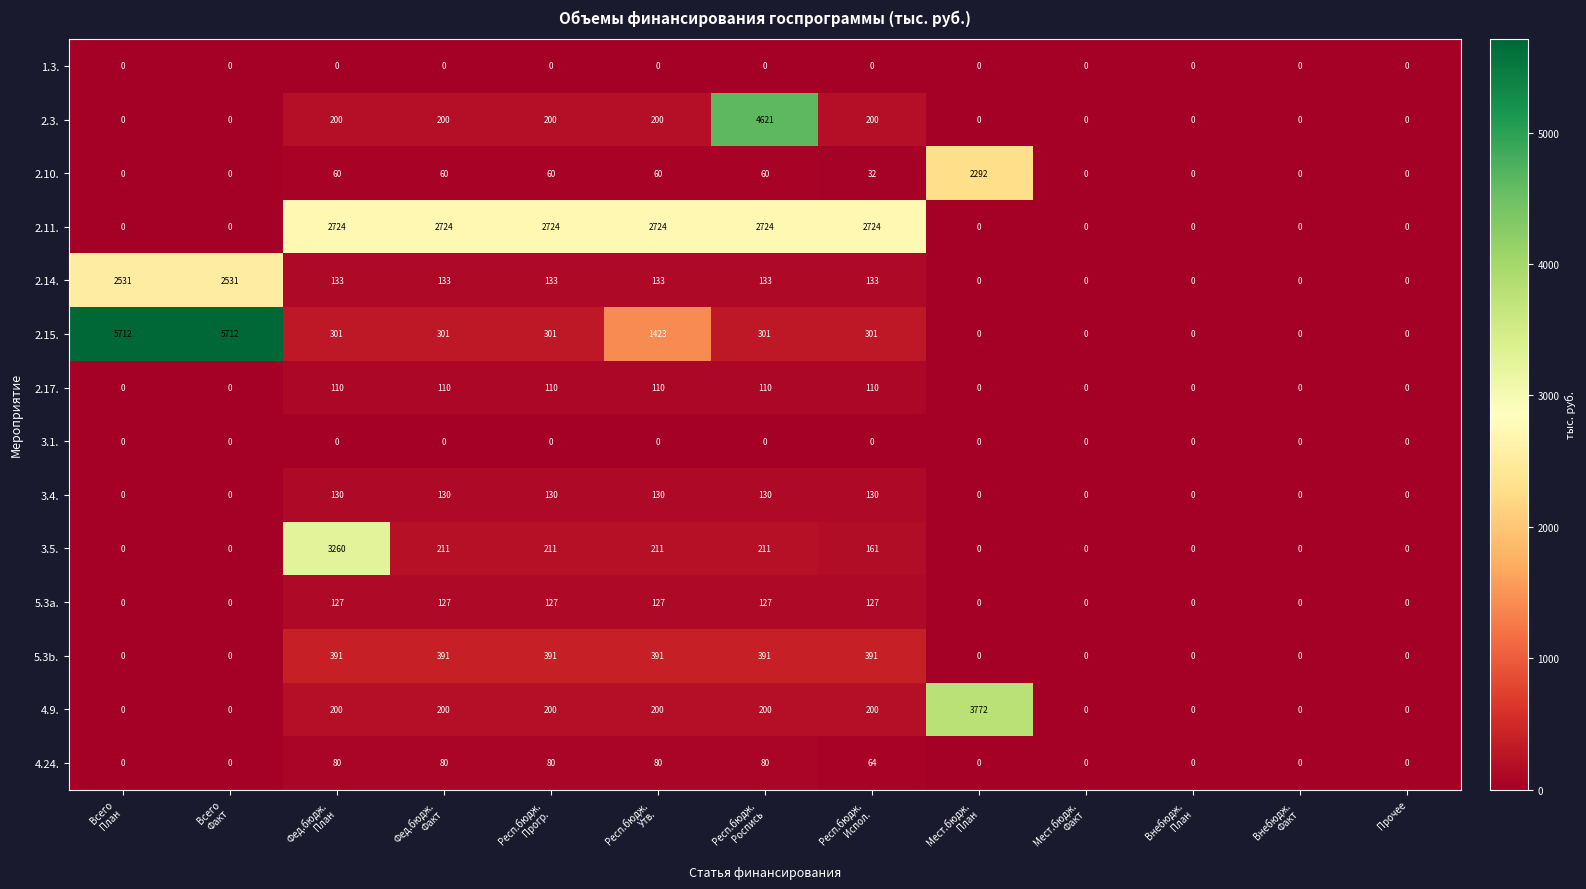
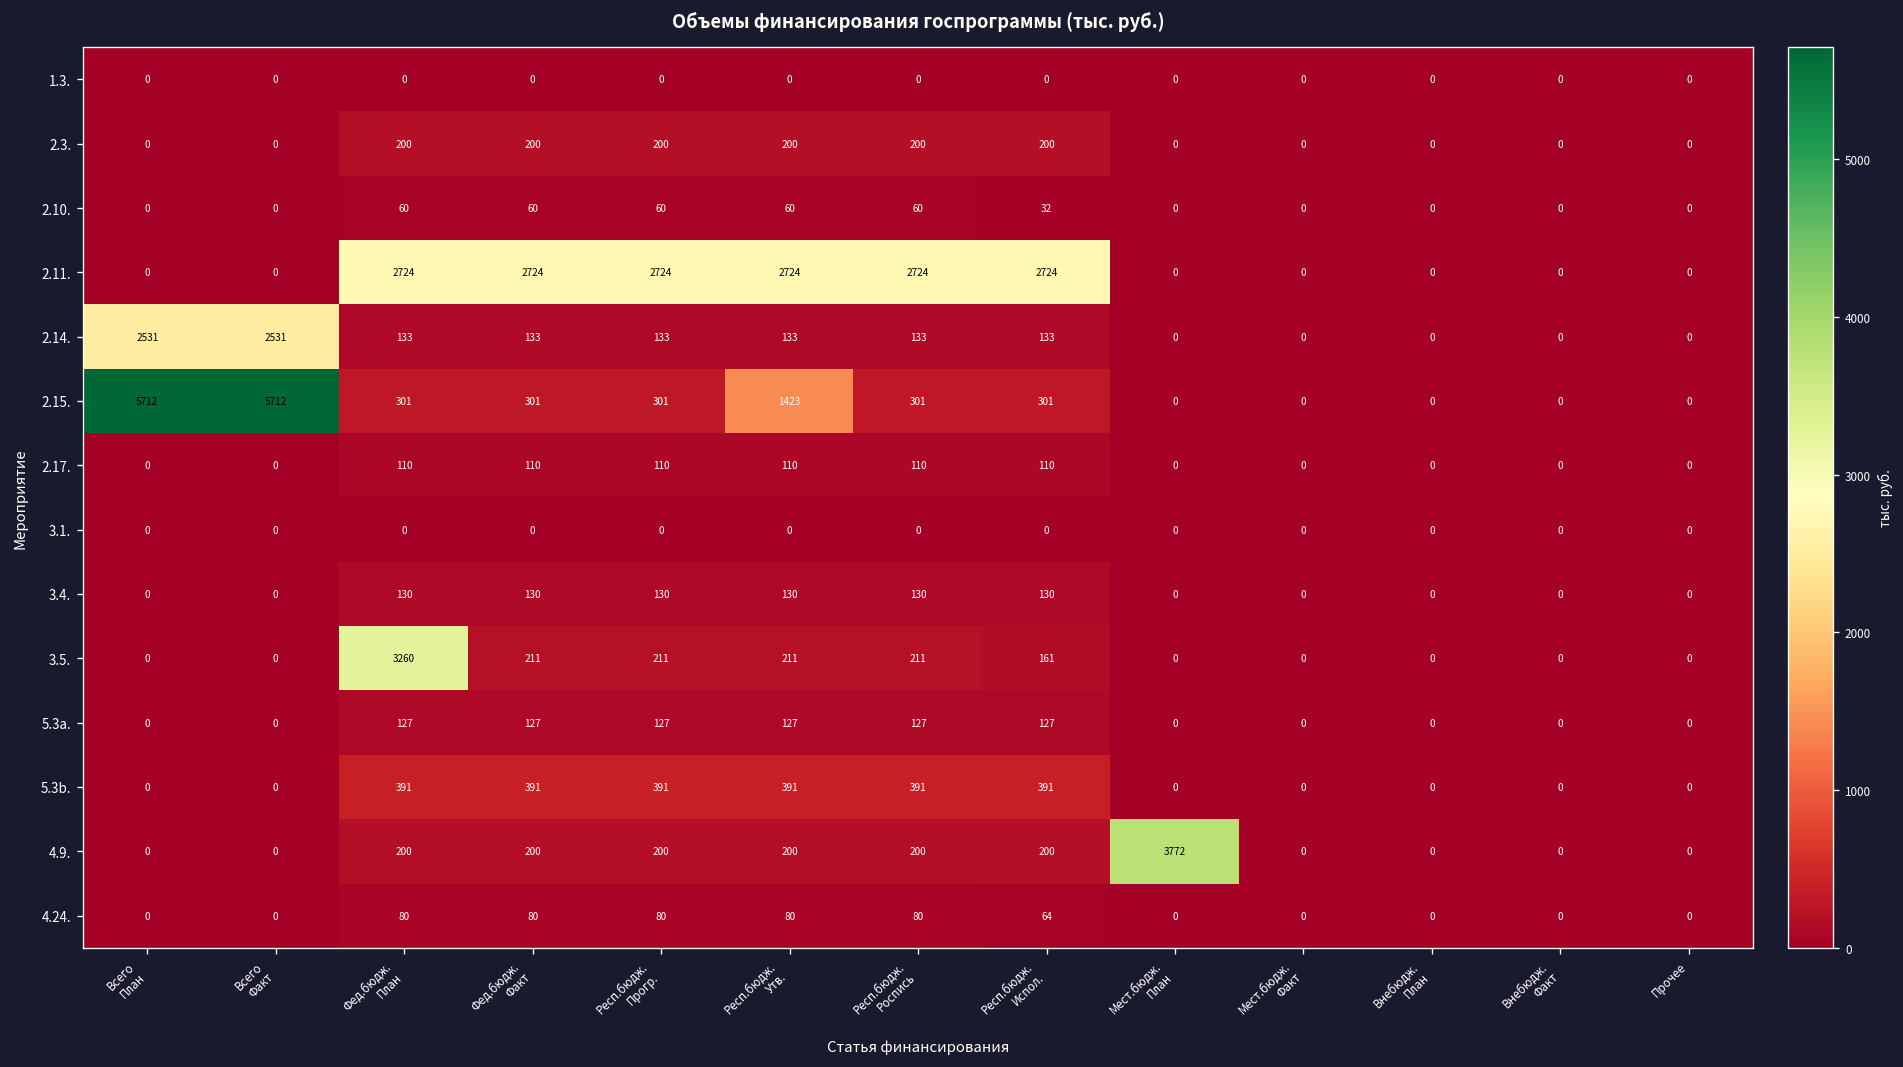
  {
    "1.3.": {
      "Всего План": 0,
      "Всего Факт": 0,
      "Фед.бюдж. План": 0,
      "Фед.бюдж. Факт": 0,
      "Респ.бюдж. Прогр.": 0,
      "Респ.бюдж. Утв.": 0,
      "Респ.бюдж. Роспись": 0,
      "Респ.бюдж. Испол.": 0,
      "Мест.бюдж. План": 0,
      "Мест.бюдж. Факт": 0,
      "Внебюдж. План": 0,
      "Внебюдж. Факт": 0,
      "Прочее": 0
    },
    "2.3.": {
      "Всего План": 0,
      "Всего Факт": 0,
      "Фед.бюдж. План": 200,
      "Фед.бюдж. Факт": 200,
      "Респ.бюдж. Прогр.": 200,
      "Респ.бюдж. Утв.": 200,
-     "Респ.бюдж. Роспись": 4621,
+     "Респ.бюдж. Роспись": 200,
      "Респ.бюдж. Испол.": 200,
      "Мест.бюдж. План": 0,
      "Мест.бюдж. Факт": 0,
      "Внебюдж. План": 0,
      "Внебюдж. Факт": 0,
      "Прочее": 0
    },
    "2.10.": {
      "Всего План": 0,
      "Всего Факт": 0,
      "Фед.бюдж. План": 60,
      "Фед.бюдж. Факт": 60,
      "Респ.бюдж. Прогр.": 60,
      "Респ.бюдж. Утв.": 60,
      "Респ.бюдж. Роспись": 60,
      "Респ.бюдж. Испол.": 32,
-     "Мест.бюдж. План": 2292,
+     "Мест.бюдж. План": 0,
      "Мест.бюдж. Факт": 0,
      "Внебюдж. План": 0,
      "Внебюдж. Факт": 0,
      "Прочее": 0
    },
    "2.11.": {
      "Всего План": 0,
      "Всего Факт": 0,
      "Фед.бюдж. План": 2724,
      "Фед.бюдж. Факт": 2724,
      "Респ.бюдж. Прогр.": 2724,
      "Респ.бюдж. Утв.": 2724,
      "Респ.бюдж. Роспись": 2724,
      "Респ.бюдж. Испол.": 2724,
      "Мест.бюдж. План": 0,
      "Мест.бюдж. Факт": 0,
      "Внебюдж. План": 0,
      "Внебюдж. Факт": 0,
      "Прочее": 0
    },
    "2.14.": {
      "Всего План": 2531,
      "Всего Факт": 2531,
      "Фед.бюдж. План": 133,
      "Фед.бюдж. Факт": 133,
      "Респ.бюдж. Прогр.": 133,
      "Респ.бюдж. Утв.": 133,
      "Респ.бюдж. Роспись": 133,
      "Респ.бюдж. Испол.": 133,
      "Мест.бюдж. План": 0,
      "Мест.бюдж. Факт": 0,
      "Внебюдж. План": 0,
      "Внебюдж. Факт": 0,
      "Прочее": 0
    },
    "2.15.": {
      "Всего План": 5712,
      "Всего Факт": 5712,
      "Фед.бюдж. План": 301,
      "Фед.бюдж. Факт": 301,
      "Респ.бюдж. Прогр.": 301,
      "Респ.бюдж. Утв.": 1423,
      "Респ.бюдж. Роспись": 301,
      "Респ.бюдж. Испол.": 301,
      "Мест.бюдж. План": 0,
      "Мест.бюдж. Факт": 0,
      "Внебюдж. План": 0,
      "Внебюдж. Факт": 0,
      "Прочее": 0
    },
    "2.17.": {
      "Всего План": 0,
      "Всего Факт": 0,
      "Фед.бюдж. План": 110,
      "Фед.бюдж. Факт": 110,
      "Респ.бюдж. Прогр.": 110,
      "Респ.бюдж. Утв.": 110,
      "Респ.бюдж. Роспись": 110,
      "Респ.бюдж. Испол.": 110,
      "Мест.бюдж. План": 0,
      "Мест.бюдж. Факт": 0,
      "Внебюдж. План": 0,
      "Внебюдж. Факт": 0,
      "Прочее": 0
    },
    "3.1.": {
      "Всего План": 0,
      "Всего Факт": 0,
      "Фед.бюдж. План": 0,
      "Фед.бюдж. Факт": 0,
      "Респ.бюдж. Прогр.": 0,
      "Респ.бюдж. Утв.": 0,
      "Респ.бюдж. Роспись": 0,
      "Респ.бюдж. Испол.": 0,
      "Мест.бюдж. План": 0,
      "Мест.бюдж. Факт": 0,
      "Внебюдж. План": 0,
      "Внебюдж. Факт": 0,
      "Прочее": 0
    },
    "3.4.": {
      "Всего План": 0,
      "Всего Факт": 0,
      "Фед.бюдж. План": 130,
      "Фед.бюдж. Факт": 130,
      "Респ.бюдж. Прогр.": 130,
      "Респ.бюдж. Утв.": 130,
      "Респ.бюдж. Роспись": 130,
      "Респ.бюдж. Испол.": 130,
      "Мест.бюдж. План": 0,
      "Мест.бюдж. Факт": 0,
      "Внебюдж. План": 0,
      "Внебюдж. Факт": 0,
      "Прочее": 0
    },
    "3.5.": {
      "Всего План": 0,
      "Всего Факт": 0,
      "Фед.бюдж. План": 3260,
      "Фед.бюдж. Факт": 211,
      "Респ.бюдж. Прогр.": 211,
      "Респ.бюдж. Утв.": 211,
      "Респ.бюдж. Роспись": 211,
      "Респ.бюдж. Испол.": 161,
      "Мест.бюдж. План": 0,
      "Мест.бюдж. Факт": 0,
      "Внебюдж. План": 0,
      "Внебюдж. Факт": 0,
      "Прочее": 0
    },
    "5.3a.": {
      "Всего План": 0,
      "Всего Факт": 0,
      "Фед.бюдж. План": 127,
      "Фед.бюдж. Факт": 127,
      "Респ.бюдж. Прогр.": 127,
      "Респ.бюдж. Утв.": 127,
      "Респ.бюдж. Роспись": 127,
      "Респ.бюдж. Испол.": 127,
      "Мест.бюдж. План": 0,
      "Мест.бюдж. Факт": 0,
      "Внебюдж. План": 0,
      "Внебюдж. Факт": 0,
      "Прочее": 0
    },
    "5.3b.": {
      "Всего План": 0,
      "Всего Факт": 0,
      "Фед.бюдж. План": 391,
      "Фед.бюдж. Факт": 391,
      "Респ.бюдж. Прогр.": 391,
      "Респ.бюдж. Утв.": 391,
      "Респ.бюдж. Роспись": 391,
      "Респ.бюдж. Испол.": 391,
      "Мест.бюдж. План": 0,
      "Мест.бюдж. Факт": 0,
      "Внебюдж. План": 0,
      "Внебюдж. Факт": 0,
      "Прочее": 0
    },
    "4.9.": {
      "Всего План": 0,
      "Всего Факт": 0,
      "Фед.бюдж. План": 200,
      "Фед.бюдж. Факт": 200,
      "Респ.бюдж. Прогр.": 200,
      "Респ.бюдж. Утв.": 200,
      "Респ.бюдж. Роспись": 200,
      "Респ.бюдж. Испол.": 200,
      "Мест.бюдж. План": 3772,
      "Мест.бюдж. Факт": 0,
      "Внебюдж. План": 0,
      "Внебюдж. Факт": 0,
      "Прочее": 0
    },
    "4.24.": {
      "Всего План": 0,
      "Всего Факт": 0,
      "Фед.бюдж. План": 80,
      "Фед.бюдж. Факт": 80,
      "Респ.бюдж. Прогр.": 80,
      "Респ.бюдж. Утв.": 80,
      "Респ.бюдж. Роспись": 80,
      "Респ.бюдж. Испол.": 64,
      "Мест.бюдж. План": 0,
      "Мест.бюдж. Факт": 0,
      "Внебюдж. План": 0,
      "Внебюдж. Факт": 0,
      "Прочее": 0
    }
  }
